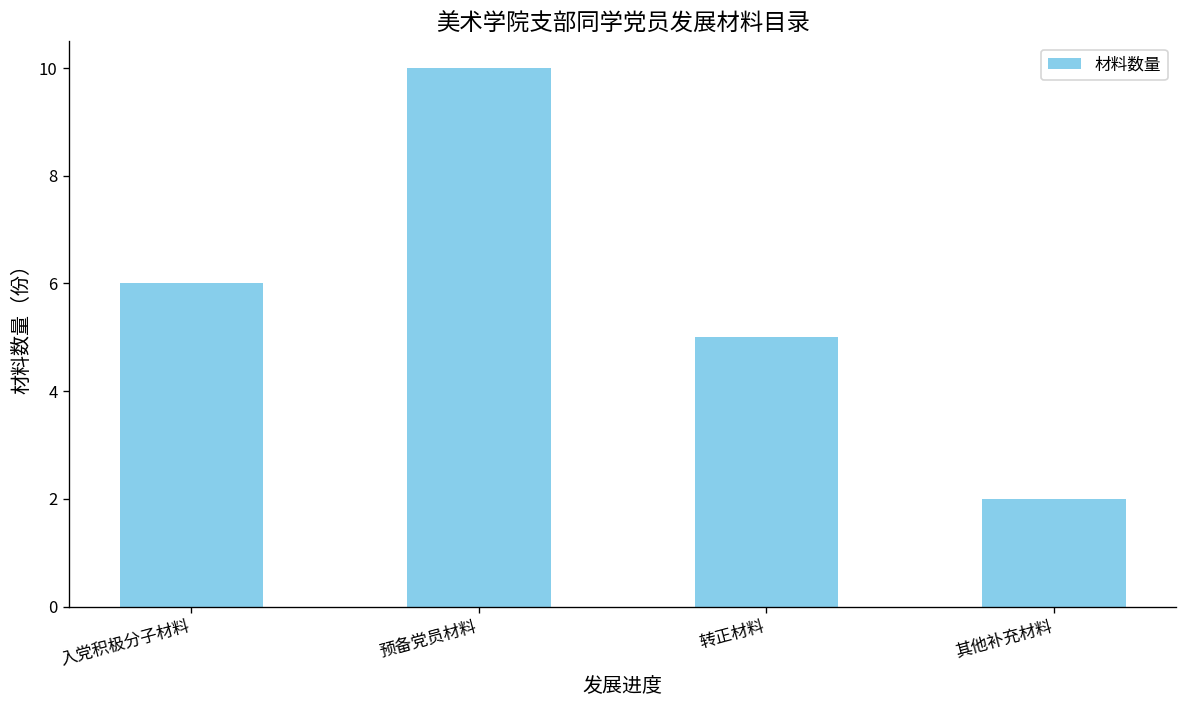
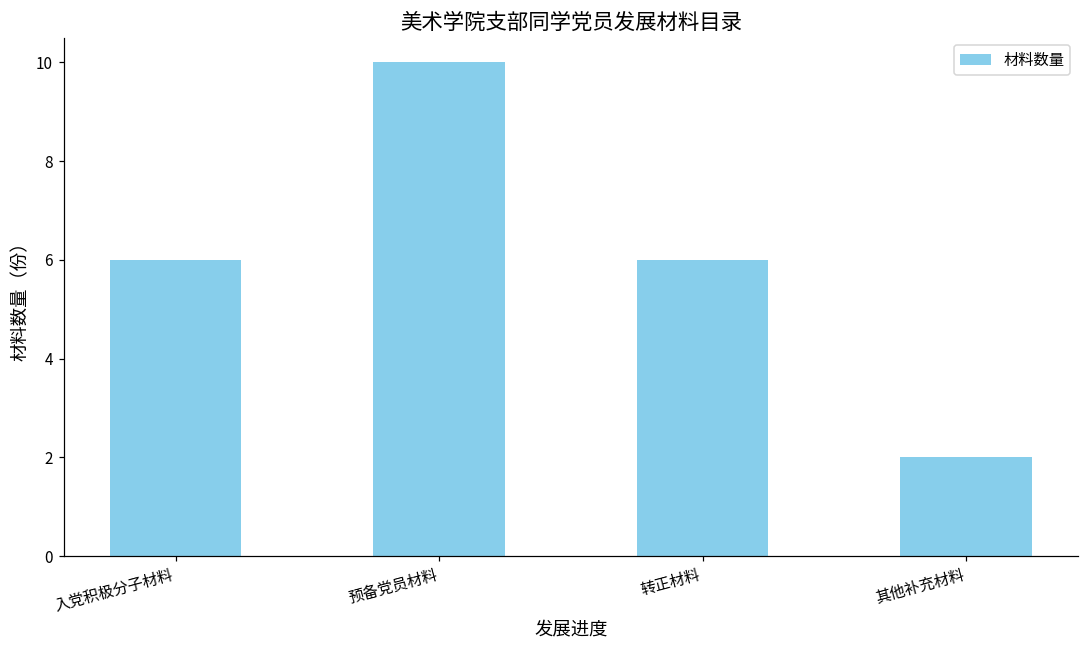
  {
    "入党积极分子材料": 6,
    "预备党员材料": 10,
-   "转正材料": 5,
+   "转正材料": 6,
    "其他补充材料": 2
  }
